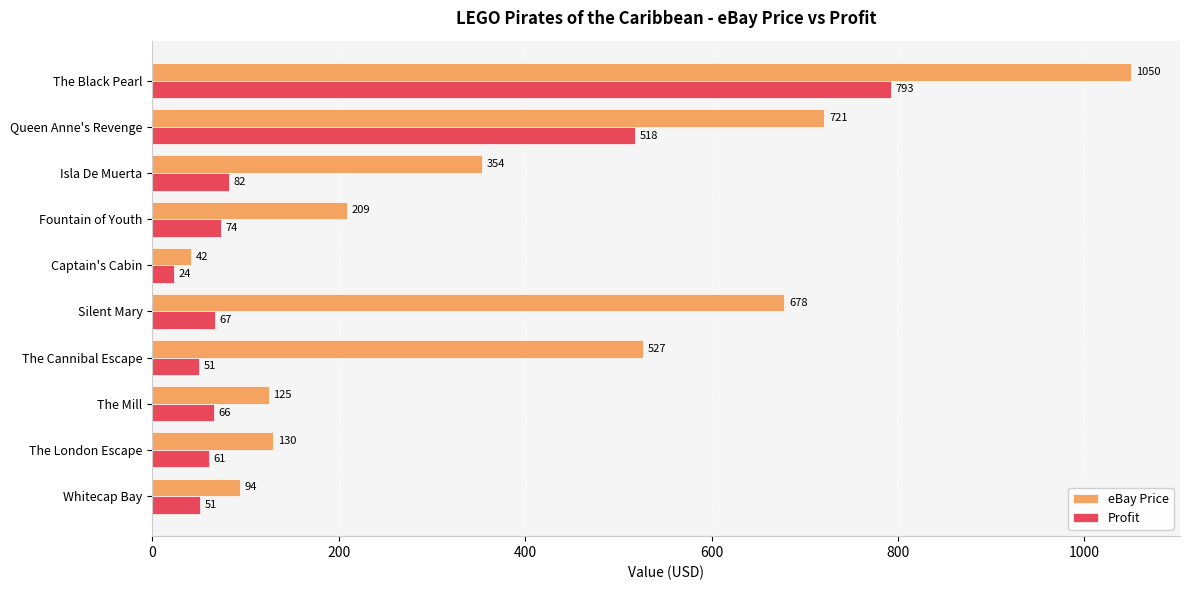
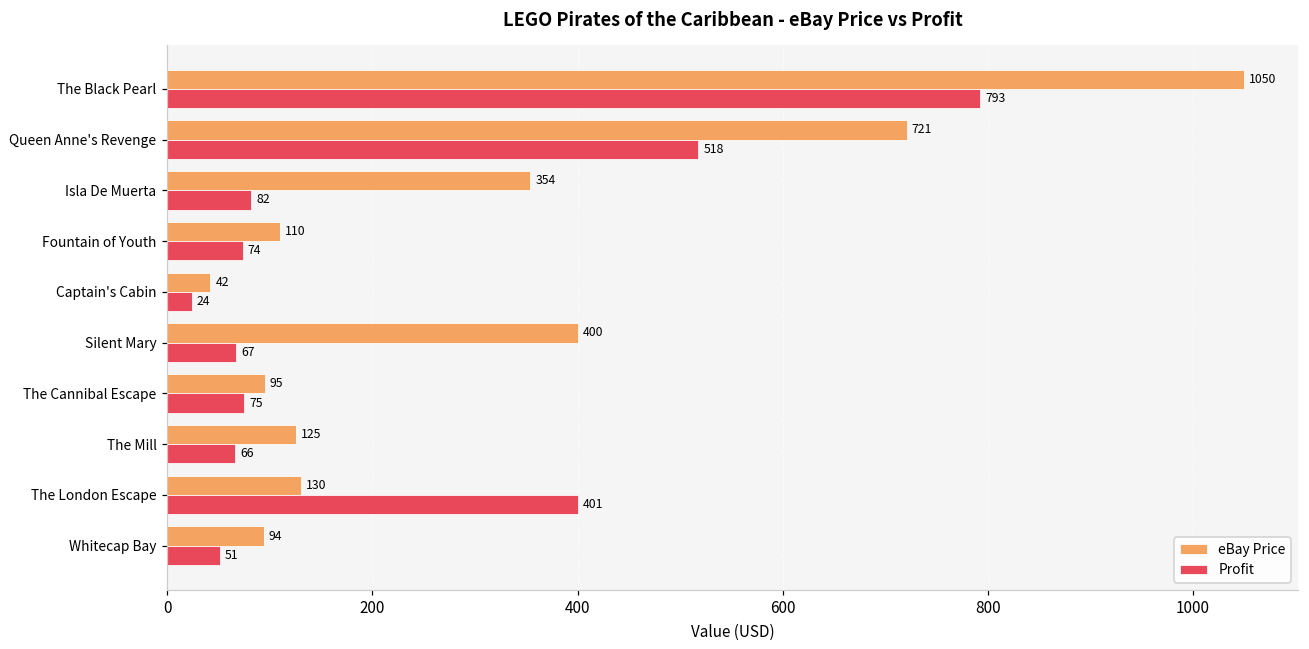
  {
    "eBay Price": {
      "The Black Pearl": 1050,
      "Queen Anne's Revenge": 721,
      "Isla De Muerta": 354,
-     "Fountain of Youth": 209,
+     "Fountain of Youth": 110,
      "Captain's Cabin": 42,
-     "Silent Mary": 678,
-     "The Cannibal Escape": 527,
+     "Silent Mary": 400,
+     "The Cannibal Escape": 95,
      "The Mill": 125,
      "The London Escape": 130,
      "Whitecap Bay": 94
    },
    "Profit": {
      "The Black Pearl": 793,
      "Queen Anne's Revenge": 518,
      "Isla De Muerta": 82,
      "Fountain of Youth": 74,
      "Captain's Cabin": 24,
      "Silent Mary": 67,
-     "The Cannibal Escape": 51,
+     "The Cannibal Escape": 75,
      "The Mill": 66,
-     "The London Escape": 61,
+     "The London Escape": 401,
      "Whitecap Bay": 51
    }
  }
